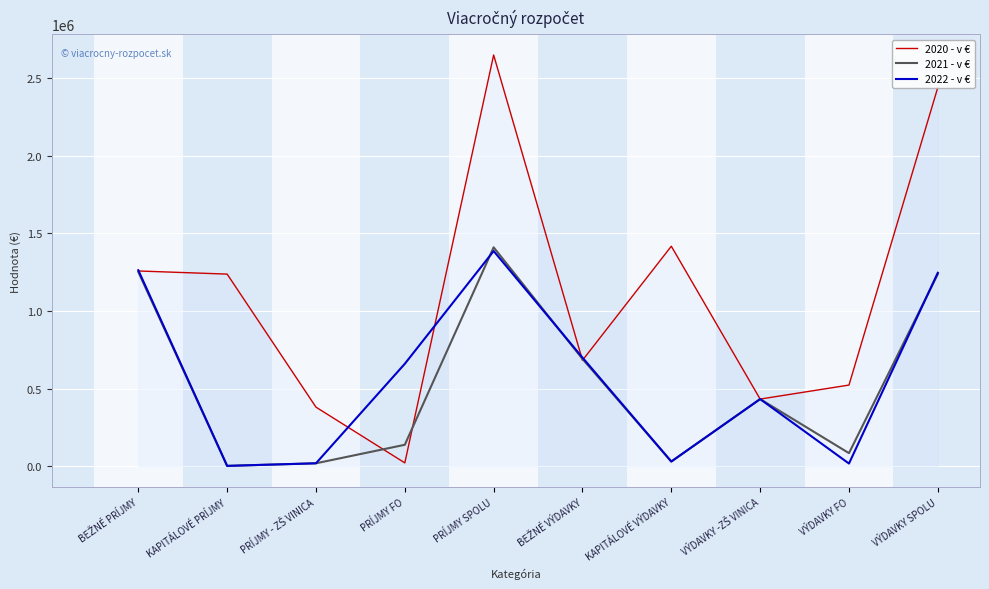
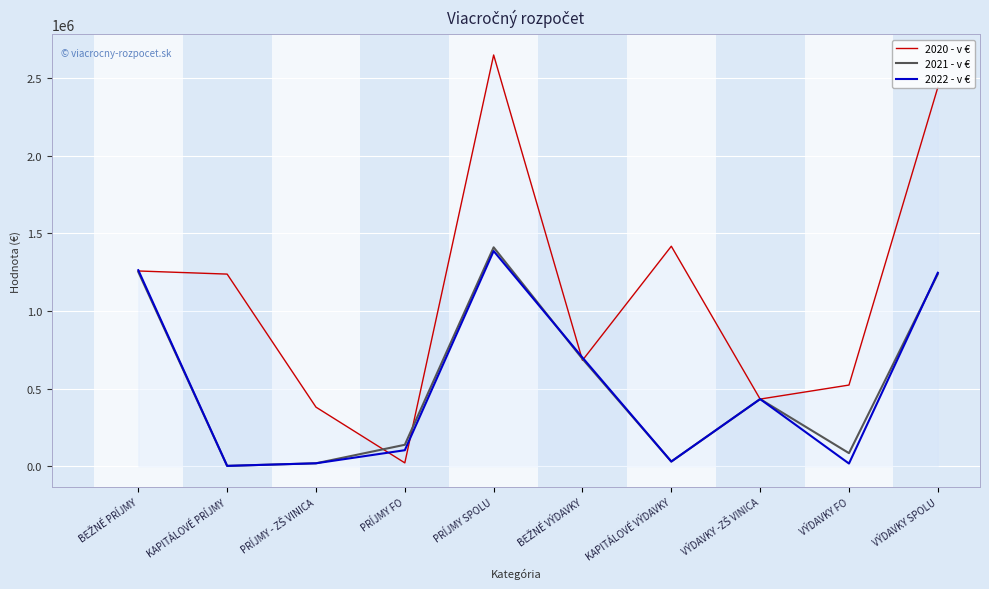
  {
    "2020 - v €": {
      "KAPITÁLOVÉ PRÍJMY": 1240000,
      "PRÍJMY - ZŠ VINICA": 380000,
      "PRÍJMY FO": 20000,
      "PRÍJMY SPOLU": 2650000,
      "KAPITÁLOVÉ VÝDAVKY": 1420000,
      "VÝDAVKY FO": 520000
    },
    "2021 - v €": {
      "PRÍJMY FO": 140000,
      "PRÍJMY SPOLU": 1410000,
      "VÝDAVKY FO": 80000
    },
    "2022 - v €": {
-     "PRÍJMY FO": 660000,
+     "PRÍJMY FO": 100000,
      "PRÍJMY SPOLU": 1390000,
      "VÝDAVKY FO": 20000
    }
  }
